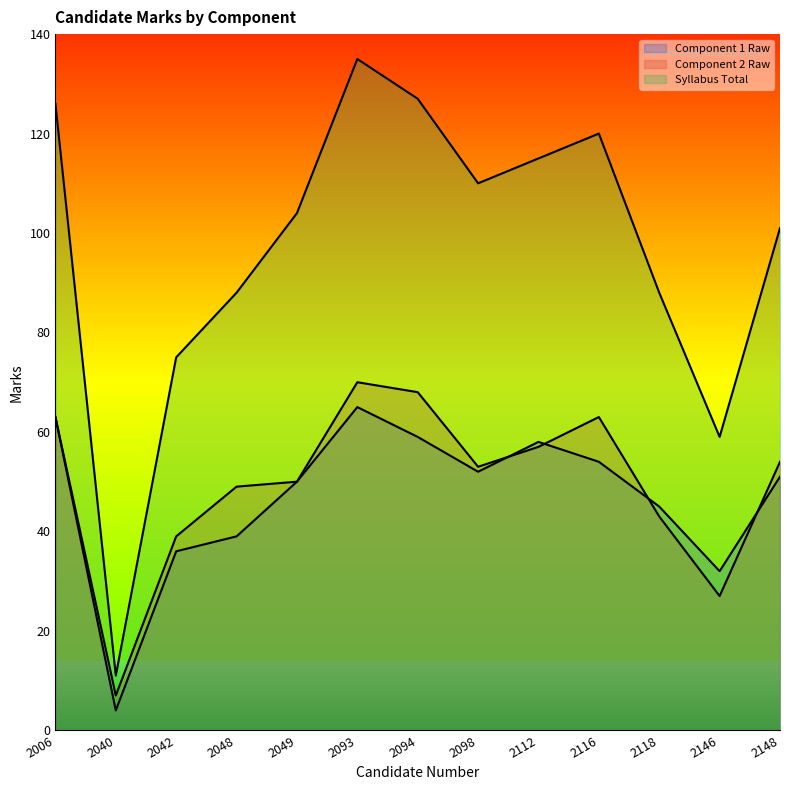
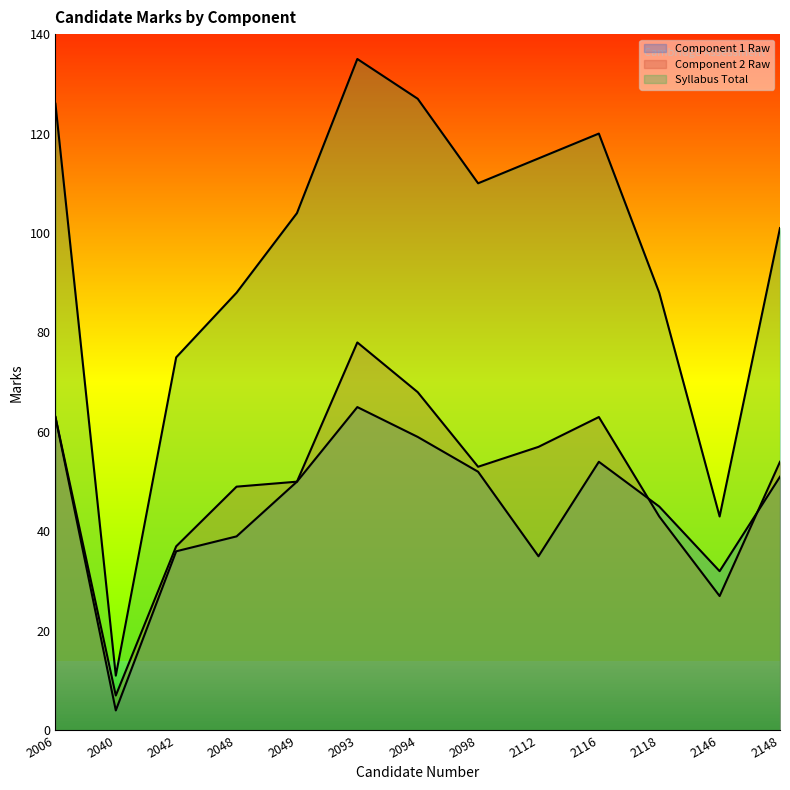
  {
    "Component 1 Raw": {
      "2040": 4,
      "2042": 36,
      "2048": 39,
      "2093": 65,
      "2094": 59,
      "2098": 52,
-     "2112": 58,
+     "2112": 35,
      "2116": 54,
      "2118": 45,
      "2146": 32,
      "2148": 51
    },
    "Component 2 Raw": {
      "2040": 7,
-     "2042": 39,
+     "2042": 37,
      "2048": 49,
-     "2093": 70,
+     "2093": 78,
      "2094": 68,
      "2098": 53,
      "2112": 57,
      "2116": 63,
      "2118": 43,
      "2146": 27,
      "2148": 54
    },
    "Syllabus Total": {
      "2006": 126,
      "2040": 11,
      "2042": 75,
      "2048": 88,
      "2049": 104,
      "2093": 135,
      "2094": 127,
      "2098": 110,
      "2112": 115,
      "2116": 120,
      "2118": 88,
-     "2146": 59,
+     "2146": 43,
      "2148": 101
    }
  }
